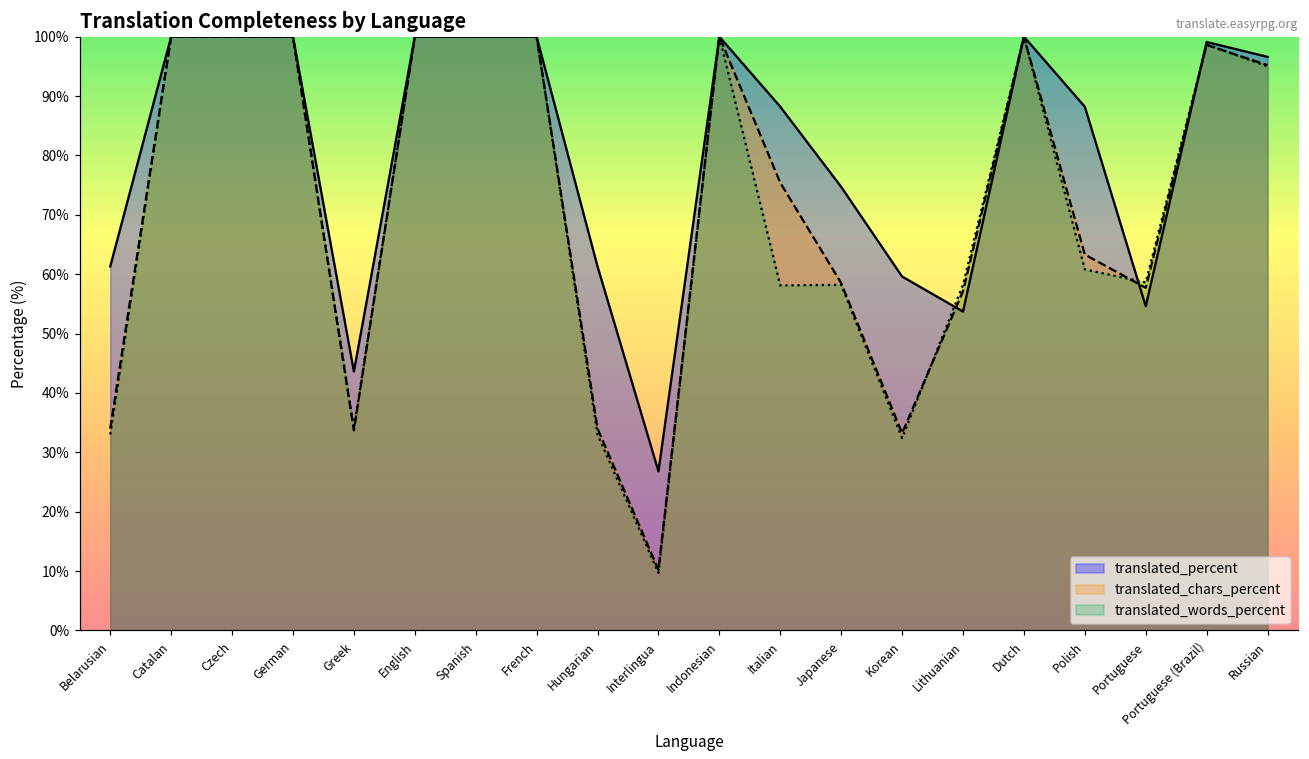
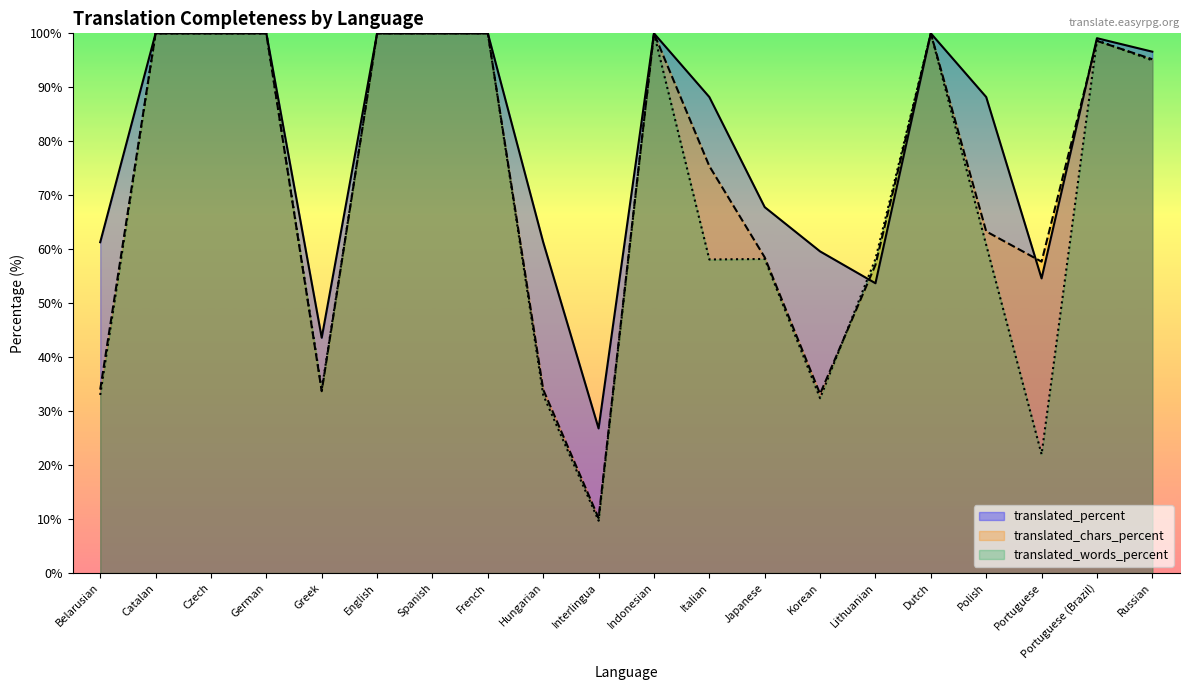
  {
    "translated_percent": {
      "Belarusian": "61%",
      "Greek": "44%",
      "Hungarian": "61%",
      "Interlingua": "27%",
      "Italian": "88%",
-     "Japanese": "75%",
+     "Japanese": "68%",
      "Korean": "60%",
      "Lithuanian": "54%",
      "Polish": "88%",
      "Portuguese": "55%",
      "Russian": "97%"
    },
    "translated_chars_percent": {
      "Belarusian": "34%",
      "Hungarian": "34%",
      "Interlingua": "10%",
      "Italian": "75%",
      "Korean": "33%",
      "Lithuanian": "57%",
      "Polish": "63%",
      "Portuguese": "58%"
    },
    "translated_words_percent": {
      "Belarusian": "33%",
      "Hungarian": "33%",
      "Interlingua": "10%",
      "Italian": "58%",
      "Korean": "32%",
      "Lithuanian": "58%",
      "Polish": "61%",
-     "Portuguese": "59%"
+     "Portuguese": "22%"
    }
  }
